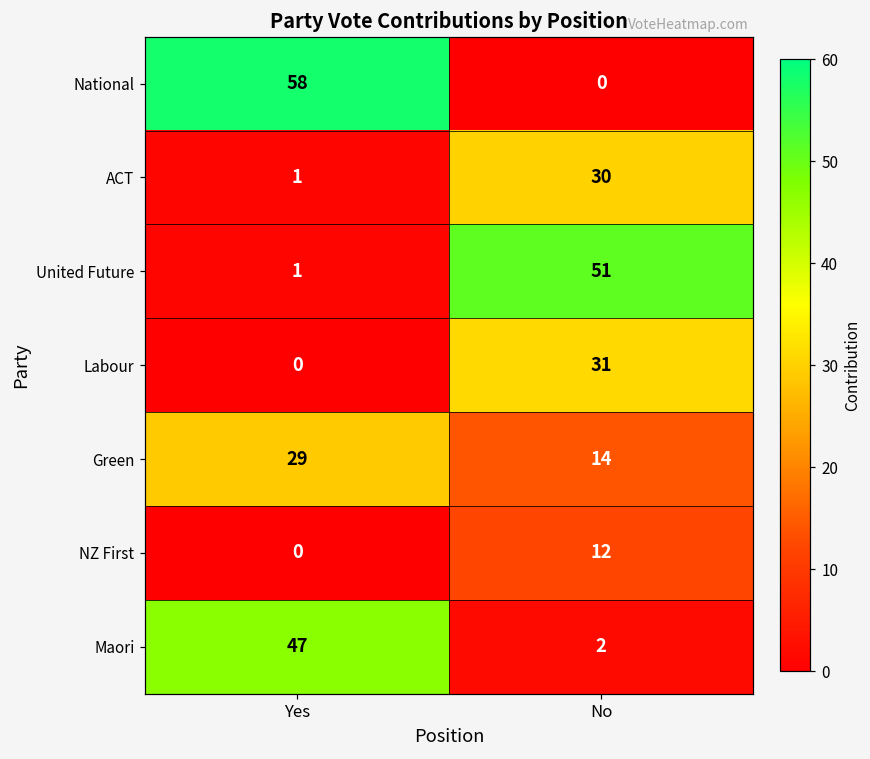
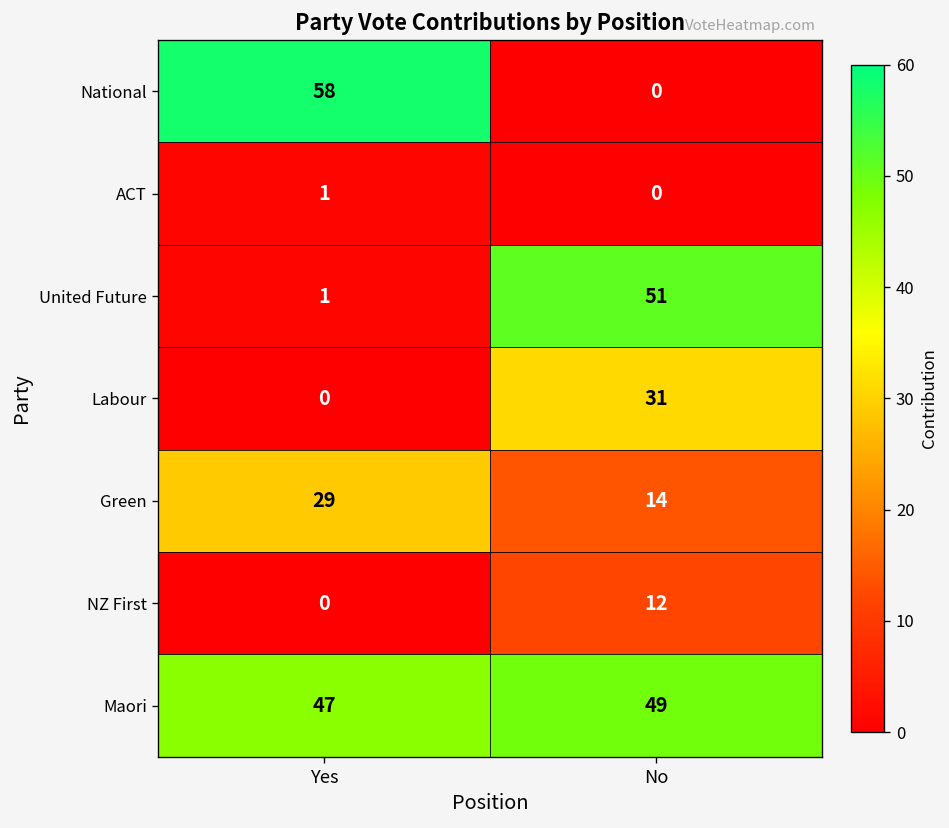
  {
    "National": {
      "Yes": 58,
      "No": 0
    },
    "ACT": {
      "Yes": 1,
-     "No": 30
+     "No": 0
    },
    "United Future": {
      "Yes": 1,
      "No": 51
    },
    "Labour": {
      "Yes": 0,
      "No": 31
    },
    "Green": {
      "Yes": 29,
      "No": 14
    },
    "NZ First": {
      "Yes": 0,
      "No": 12
    },
    "Maori": {
      "Yes": 47,
-     "No": 2
+     "No": 49
    }
  }
